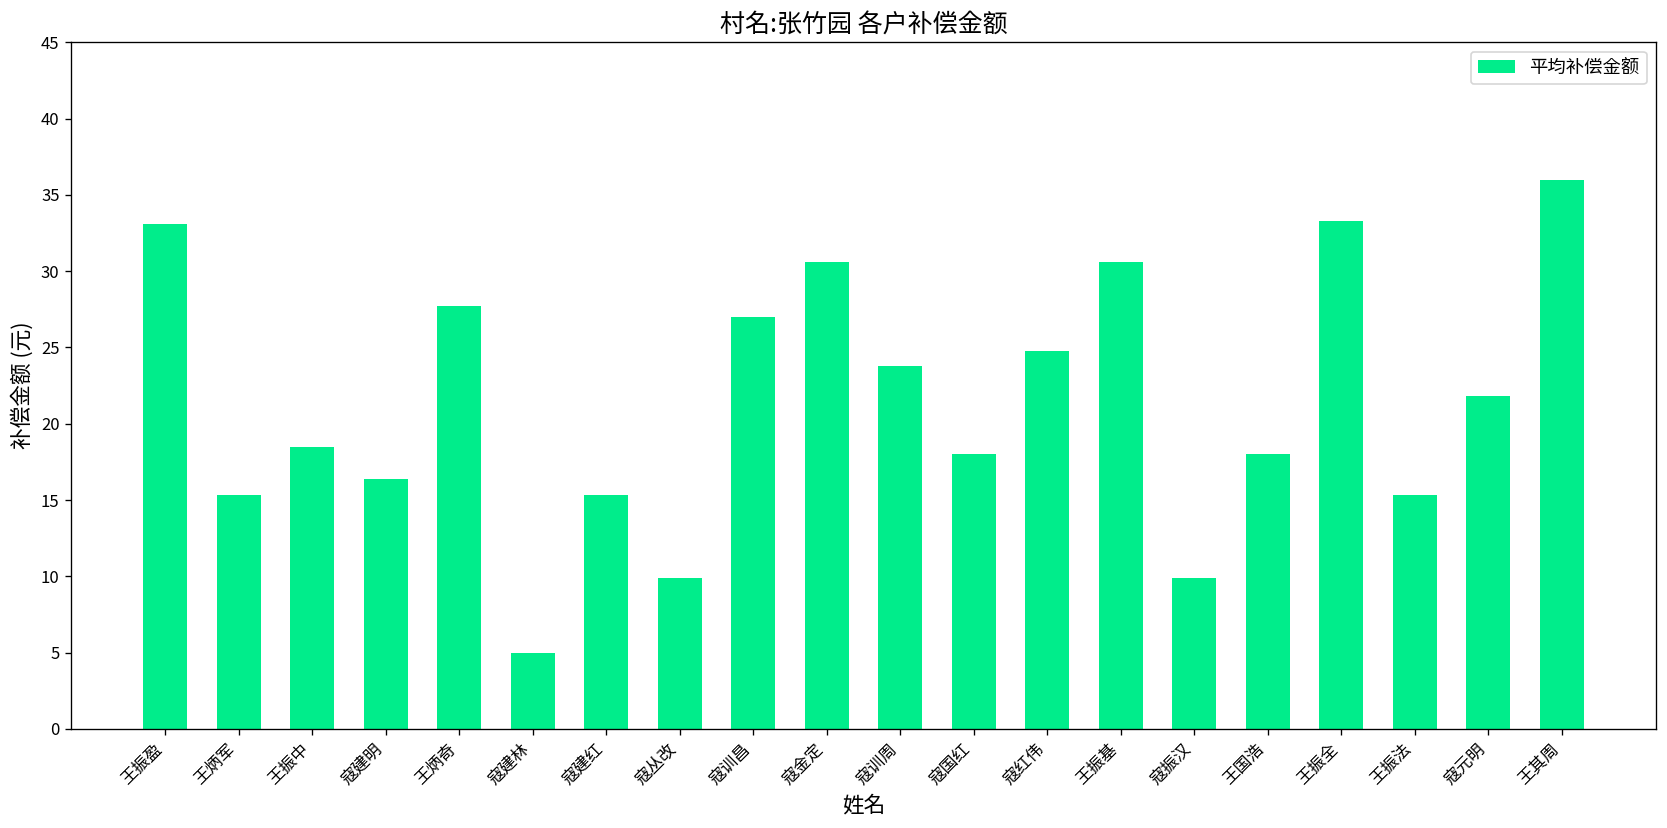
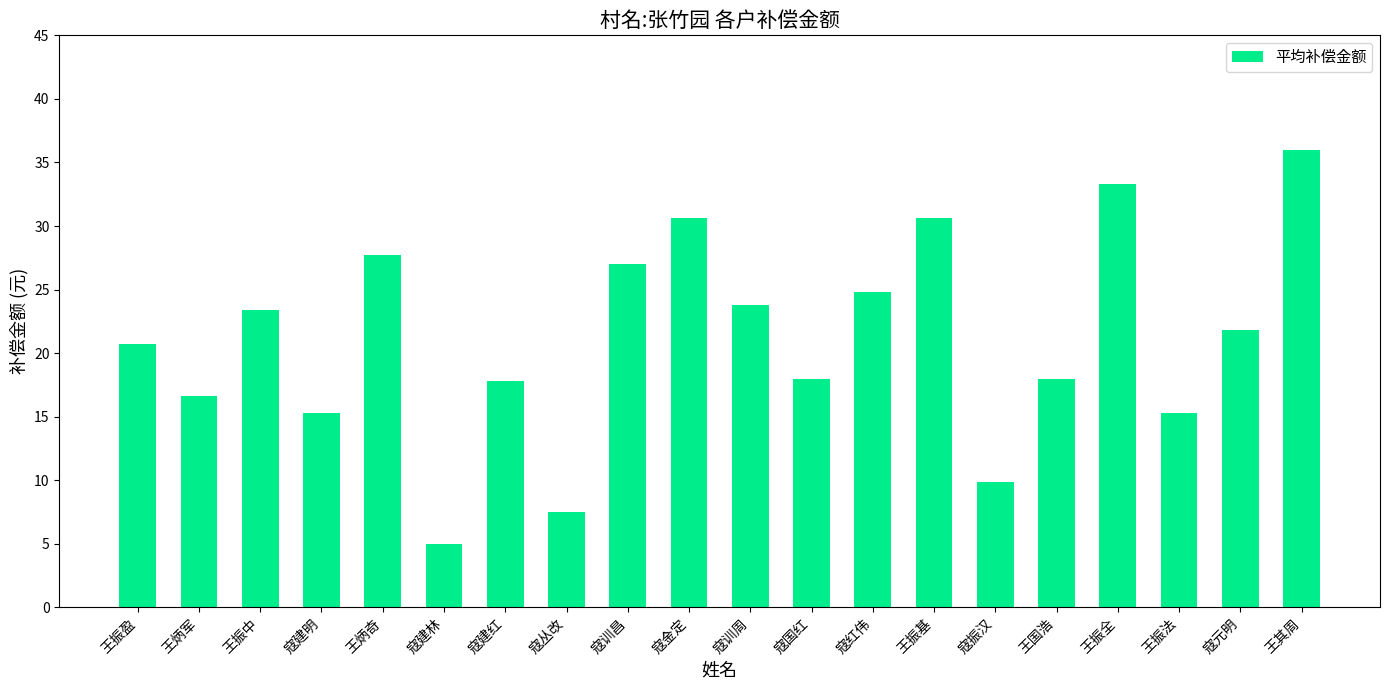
  {
-   "王振盈": 33.1,
-   "王炳军": 15.3,
-   "王振中": 18.5,
-   "寇建明": 16.4,
+   "王振盈": 20.7,
+   "王炳军": 16.6,
+   "王振中": 23.4,
+   "寇建明": 15.3,
    "王炳奇": 27.7,
    "寇建林": 5.0,
-   "寇建红": 15.3,
-   "寇丛改": 9.9,
+   "寇建红": 17.8,
+   "寇丛改": 7.5,
    "寇训昌": 27.0,
    "寇金定": 30.6,
    "寇训周": 23.8,
    "寇国红": 18.0,
    "寇红伟": 24.8,
    "王振基": 30.6,
    "寇振汉": 9.9,
    "王国浩": 18.0,
    "王振全": 33.3,
    "王振法": 15.3,
    "寇元明": 21.8,
    "王其周": 36.0
  }
